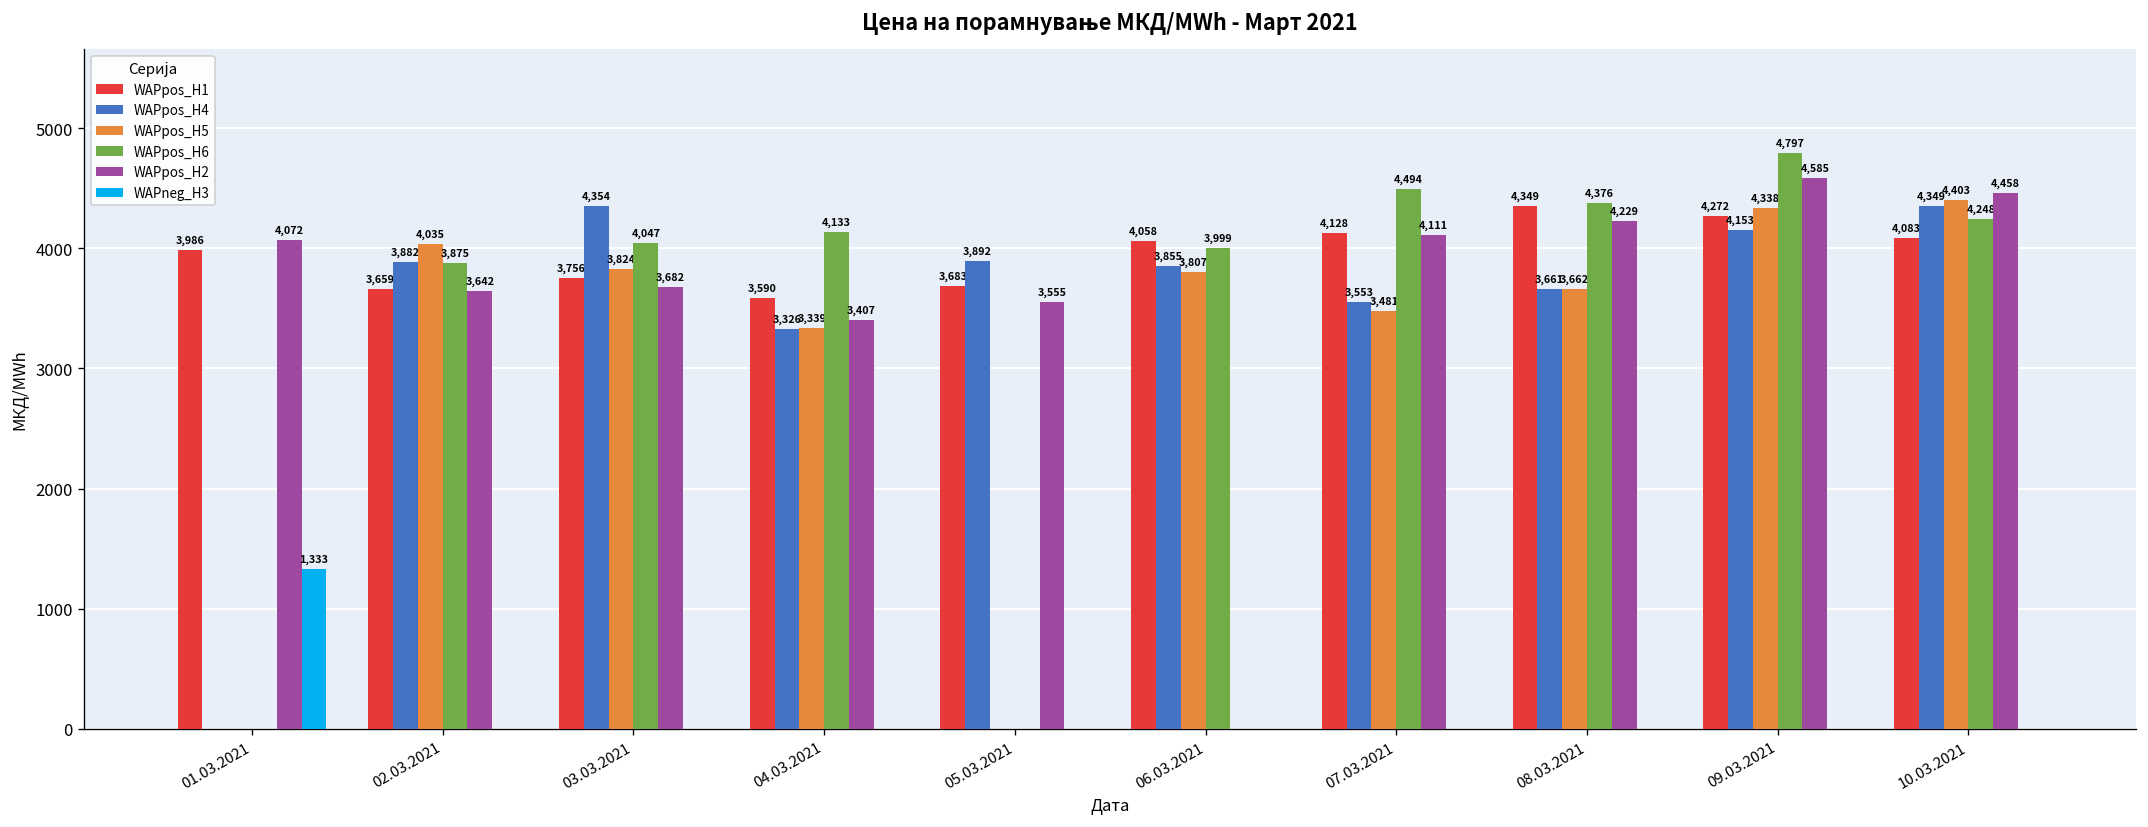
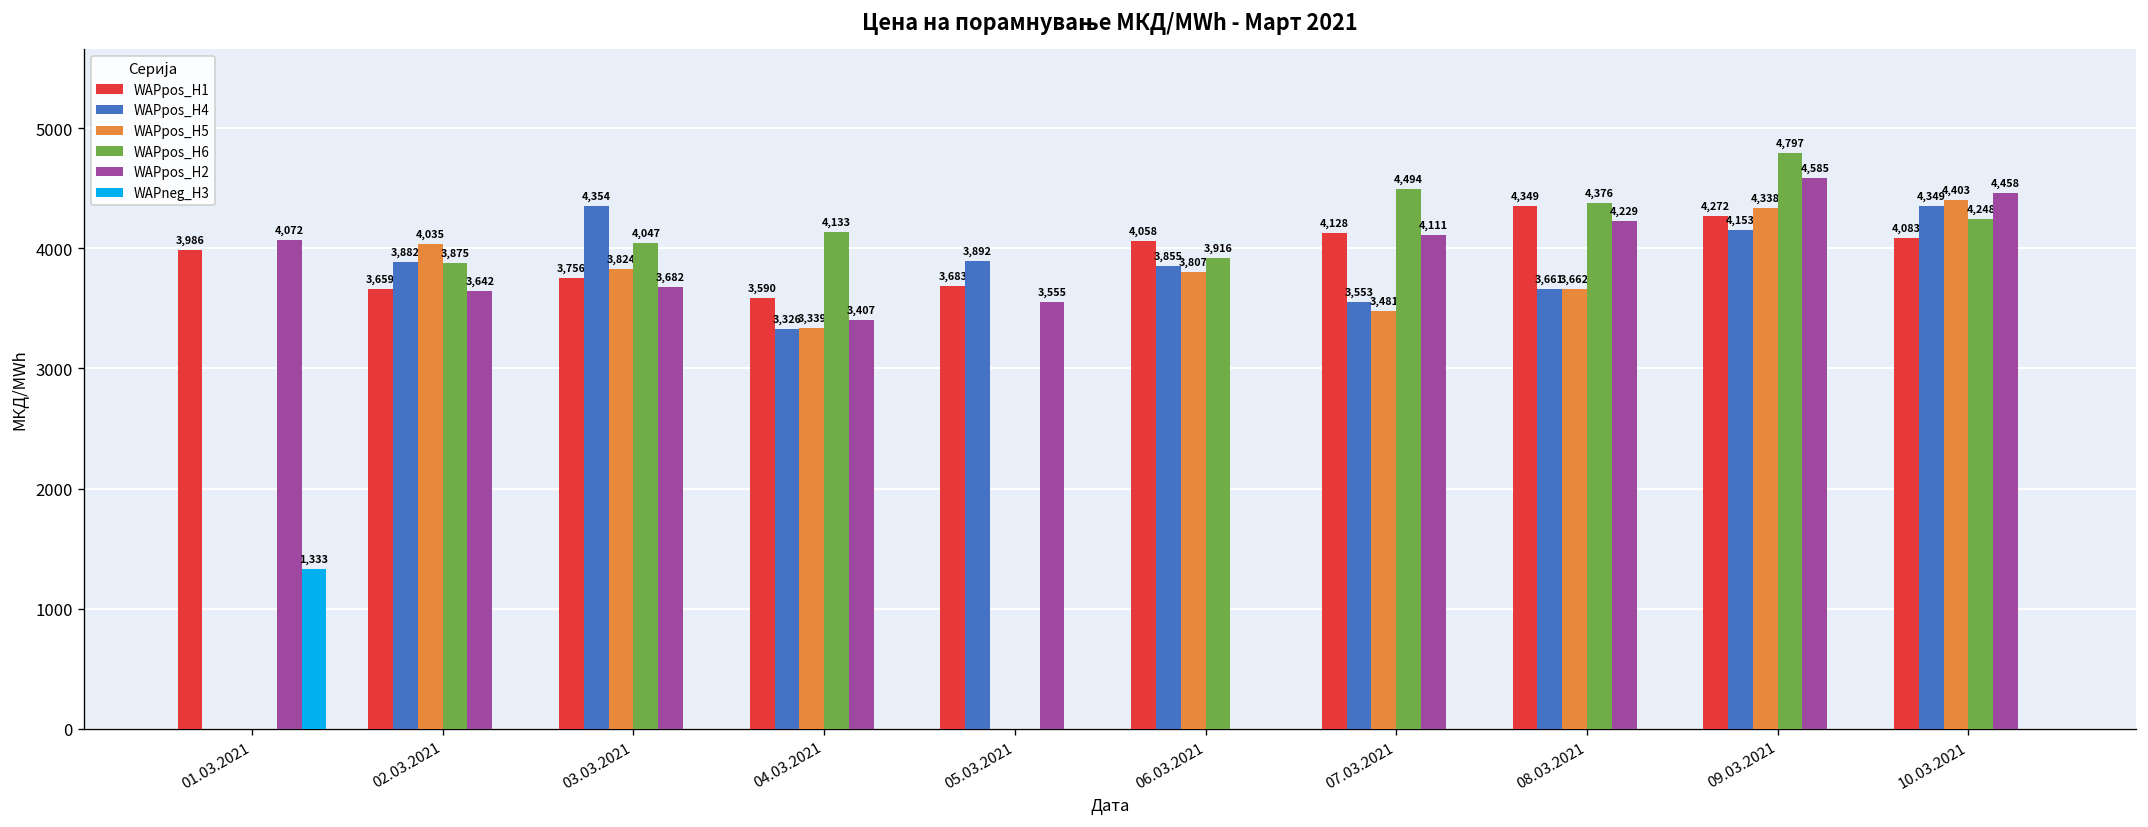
  {
    "WAPpos_H1": {
      "01.03.2021": "3,986",
      "02.03.2021": "3,659",
      "03.03.2021": "3,756",
      "04.03.2021": "3,590",
      "05.03.2021": "3,683",
      "06.03.2021": "4,058",
      "07.03.2021": "4,128",
      "08.03.2021": "4,349",
      "09.03.2021": "4,272",
      "10.03.2021": "4,083"
    },
    "WAPpos_H4": {
      "02.03.2021": "3,882",
      "03.03.2021": "4,354",
      "04.03.2021": "3,326",
      "05.03.2021": "3,892",
      "06.03.2021": "3,855",
      "07.03.2021": "3,553",
      "09.03.2021": "4,153",
      "10.03.2021": "4,349"
    },
    "WAPpos_H5": {
      "02.03.2021": "4,035",
      "03.03.2021": "3,824",
      "04.03.2021": "3,339",
      "06.03.2021": "3,807",
      "07.03.2021": "3,481",
      "09.03.2021": "4,338",
      "10.03.2021": "4,403"
    },
    "WAPpos_H6": {
      "02.03.2021": "3,875",
      "03.03.2021": "4,047",
      "04.03.2021": "4,133",
-     "06.03.2021": "3,999",
+     "06.03.2021": "3,916",
      "07.03.2021": "4,494",
      "08.03.2021": "4,376",
      "09.03.2021": "4,797",
      "10.03.2021": "4,248"
    },
    "WAPpos_H2": {
      "01.03.2021": "4,072",
      "02.03.2021": "3,642",
      "03.03.2021": "3,682",
      "04.03.2021": "3,407",
      "05.03.2021": "3,555",
      "07.03.2021": "4,111",
      "08.03.2021": "4,229",
      "09.03.2021": "4,585",
      "10.03.2021": "4,458"
    },
    "WAPneg_H3": {
      "01.03.2021": "1,333"
    }
  }
